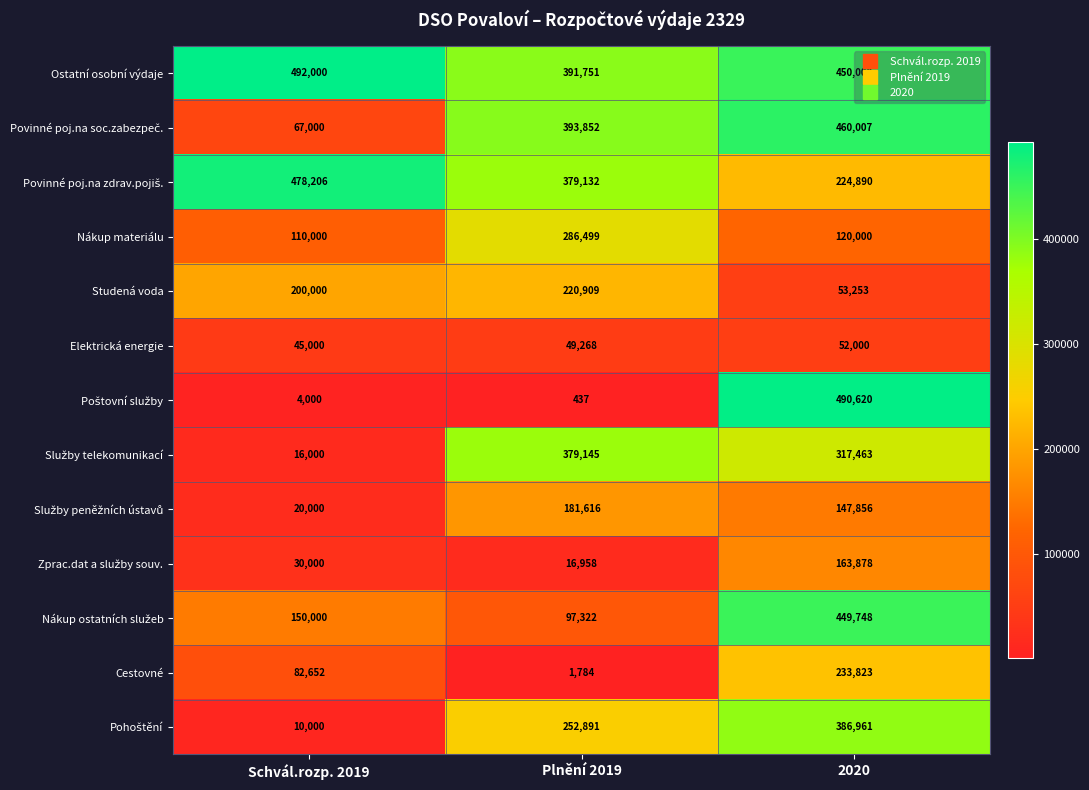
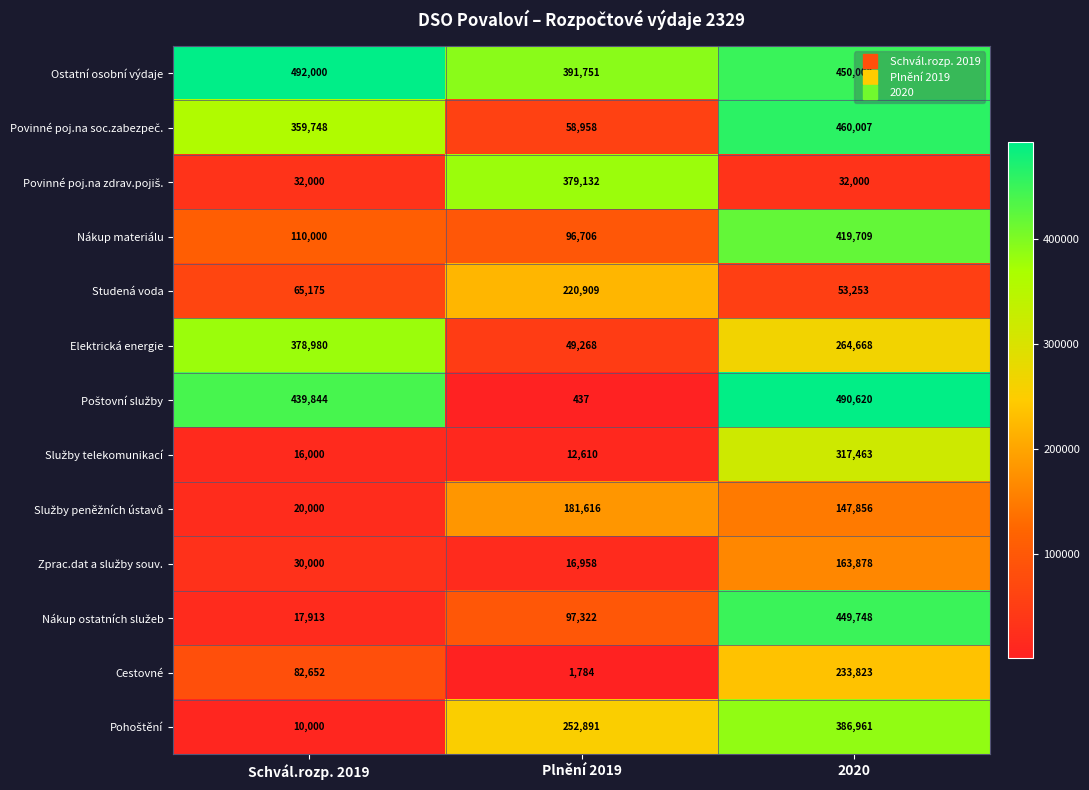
  {
    "Ostatní osobní výdaje": {
      "Schvál.rozp. 2019": "492,000",
      "Plnění 2019": "391,751"
    },
    "Povinné poj.na soc.zabezpeč.": {
-     "Schvál.rozp. 2019": "67,000",
-     "Plnění 2019": "393,852",
+     "Schvál.rozp. 2019": "359,748",
+     "Plnění 2019": "58,958",
      "2020": "460,007"
    },
    "Povinné poj.na zdrav.pojiš.": {
-     "Schvál.rozp. 2019": "478,206",
+     "Schvál.rozp. 2019": "32,000",
      "Plnění 2019": "379,132",
-     "2020": "224,890"
+     "2020": "32,000"
    },
    "Nákup materiálu": {
      "Schvál.rozp. 2019": "110,000",
-     "Plnění 2019": "286,499",
-     "2020": "120,000"
+     "Plnění 2019": "96,706",
+     "2020": "419,709"
    },
    "Studená voda": {
-     "Schvál.rozp. 2019": "200,000",
+     "Schvál.rozp. 2019": "65,175",
      "Plnění 2019": "220,909",
      "2020": "53,253"
    },
    "Elektrická energie": {
-     "Schvál.rozp. 2019": "45,000",
+     "Schvál.rozp. 2019": "378,980",
      "Plnění 2019": "49,268",
-     "2020": "52,000"
+     "2020": "264,668"
    },
    "Poštovní služby": {
-     "Schvál.rozp. 2019": "4,000",
+     "Schvál.rozp. 2019": "439,844",
      "Plnění 2019": "437",
      "2020": "490,620"
    },
    "Služby telekomunikací": {
      "Schvál.rozp. 2019": "16,000",
-     "Plnění 2019": "379,145",
+     "Plnění 2019": "12,610",
      "2020": "317,463"
    },
    "Služby peněžních ústavů": {
      "Schvál.rozp. 2019": "20,000",
      "Plnění 2019": "181,616",
      "2020": "147,856"
    },
    "Zprac.dat a služby souv.": {
      "Schvál.rozp. 2019": "30,000",
      "Plnění 2019": "16,958",
      "2020": "163,878"
    },
    "Nákup ostatních služeb": {
-     "Schvál.rozp. 2019": "150,000",
+     "Schvál.rozp. 2019": "17,913",
      "Plnění 2019": "97,322",
      "2020": "449,748"
    },
    "Cestovné": {
      "Schvál.rozp. 2019": "82,652",
      "Plnění 2019": "1,784",
      "2020": "233,823"
    },
    "Pohoštění": {
      "Schvál.rozp. 2019": "10,000",
      "Plnění 2019": "252,891",
      "2020": "386,961"
    }
  }
